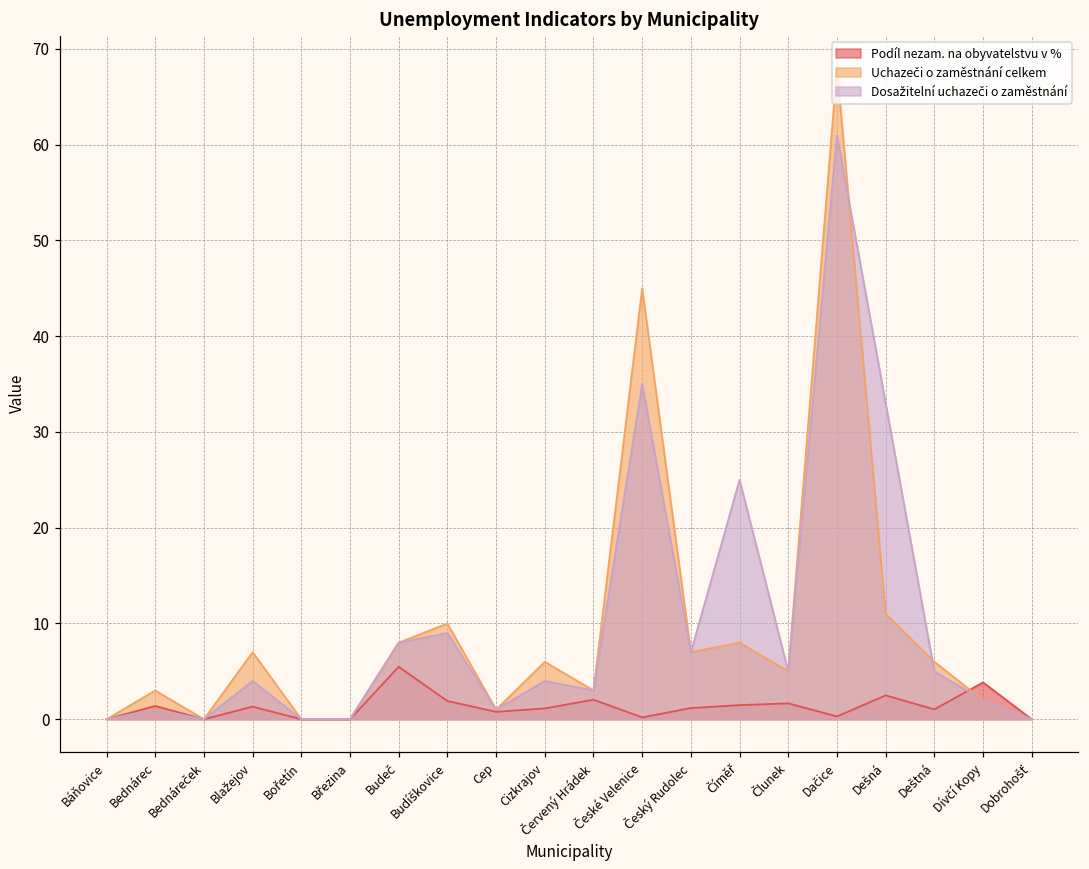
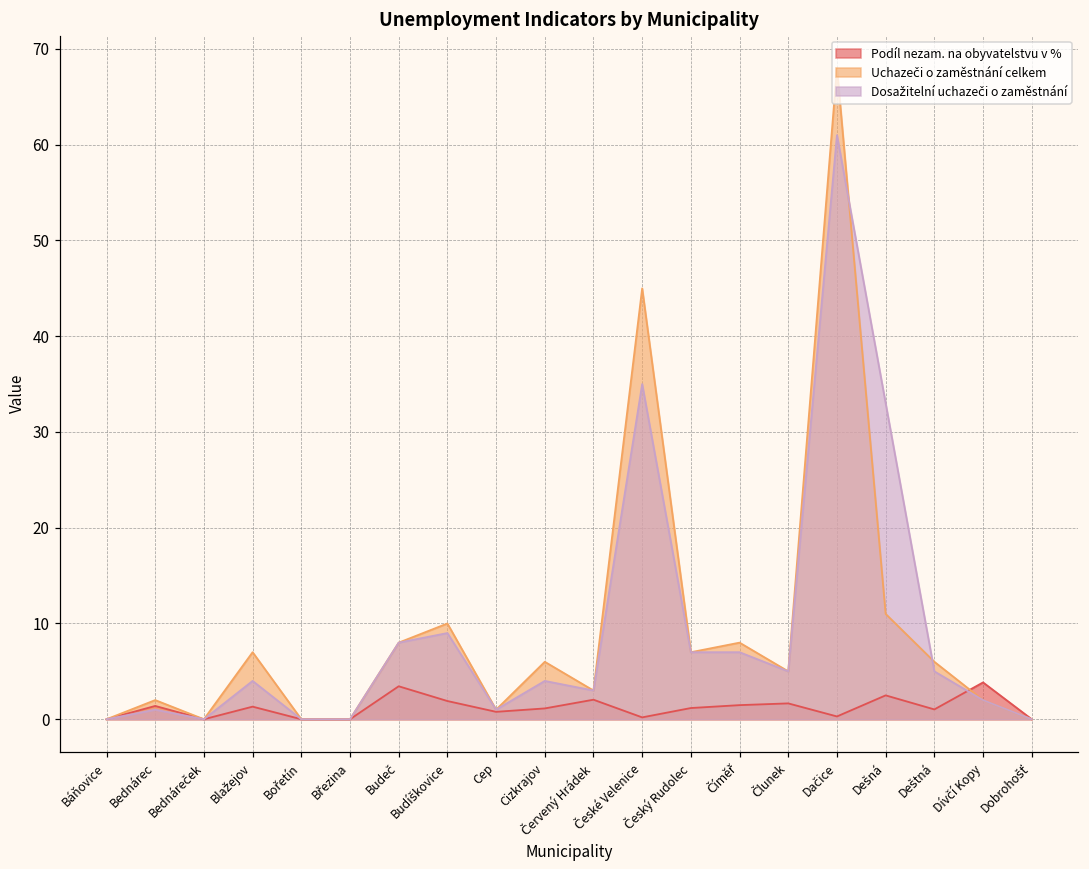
  {
    "Podíl nezam. na obyvatelstvu v %": {
      "Bednárec": 1,
      "Blažejov": 1,
-     "Budeč": 5,
+     "Budeč": 3,
      "Budíškovice": 2,
      "Cizkrajov": 1,
      "Červený Hrádek": 2,
      "České Velenice": 0,
      "Český Rudolec": 1,
      "Číměř": 1,
      "Člunek": 2,
      "Dačice": 0,
      "Dešná": 2,
      "Deštná": 1,
      "Dívčí Kopy": 4
    },
    "Uchazeči o zaměstnání celkem": {
-     "Bednárec": 3,
+     "Bednárec": 2,
      "Blažejov": 7,
      "Budíškovice": 10,
      "Cizkrajov": 6,
      "České Velenice": 45,
      "Číměř": 8,
      "Dešná": 11,
      "Deštná": 6
    },
    "Dosažitelní uchazeči o zaměstnání": {
      "Bednárec": 1,
      "Blažejov": 4,
      "Budíškovice": 9,
      "Cizkrajov": 4,
      "České Velenice": 35,
-     "Číměř": 25,
+     "Číměř": 7,
      "Dačice": 61,
      "Dešná": 33,
      "Deštná": 5
    }
  }
